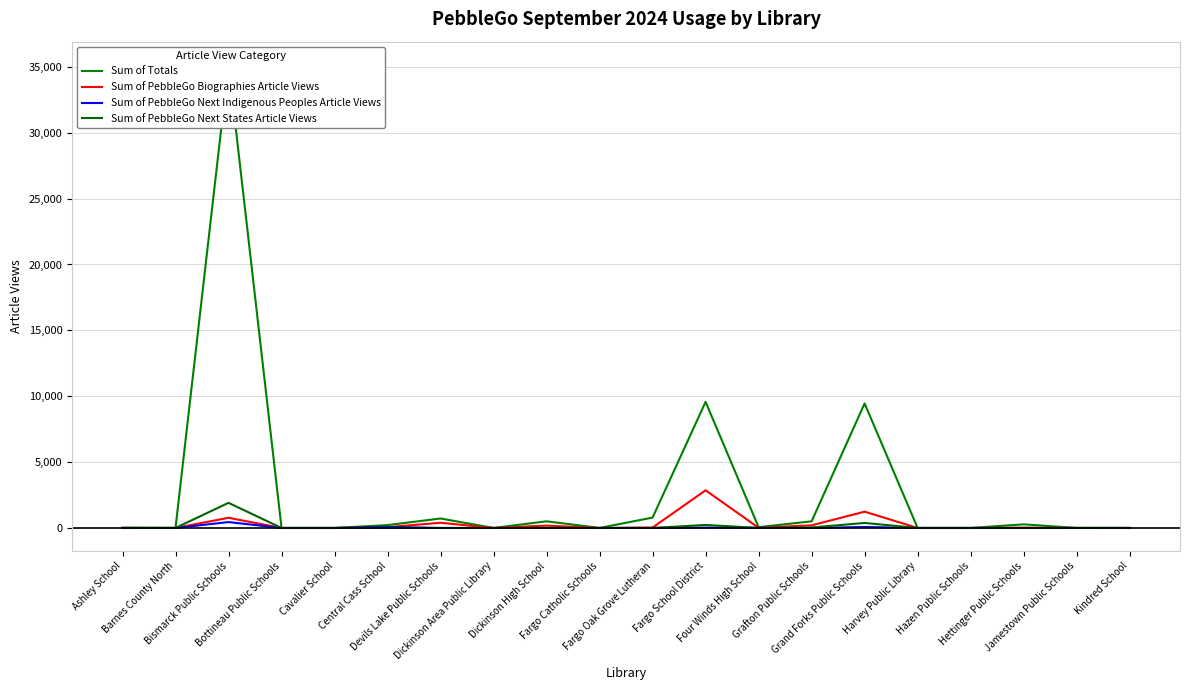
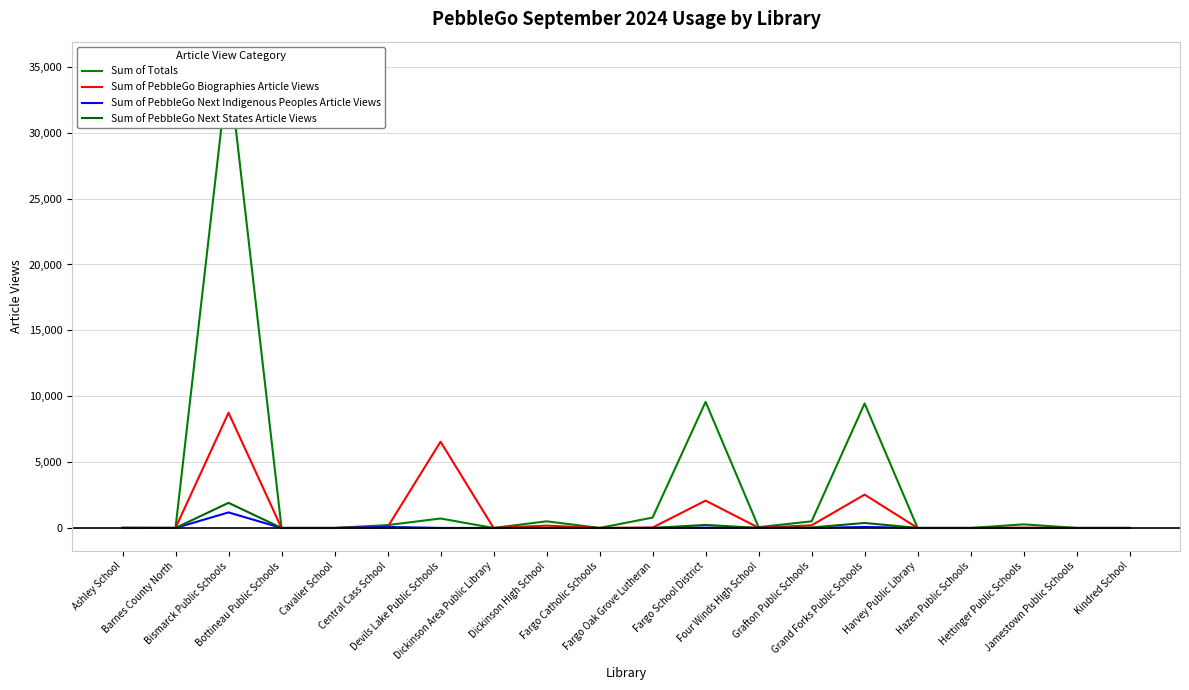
  {
    "Sum of PebbleGo Biographies Article Views": {
-     "Bismarck Public Schools": "800",
-     "Devils Lake Public Schools": "400",
-     "Fargo School District": "2,900",
-     "Grand Forks Public Schools": "1,200"
+     "Bismarck Public Schools": "8,700",
+     "Devils Lake Public Schools": "6,500",
+     "Fargo School District": "2,100",
+     "Grand Forks Public Schools": "2,500"
    },
    "Sum of PebbleGo Next Indigenous Peoples Article Views": {
-     "Bismarck Public Schools": "400",
+     "Bismarck Public Schools": "1,200",
      "Fargo School District": "0",
      "Grand Forks Public Schools": "100"
    }
  }
